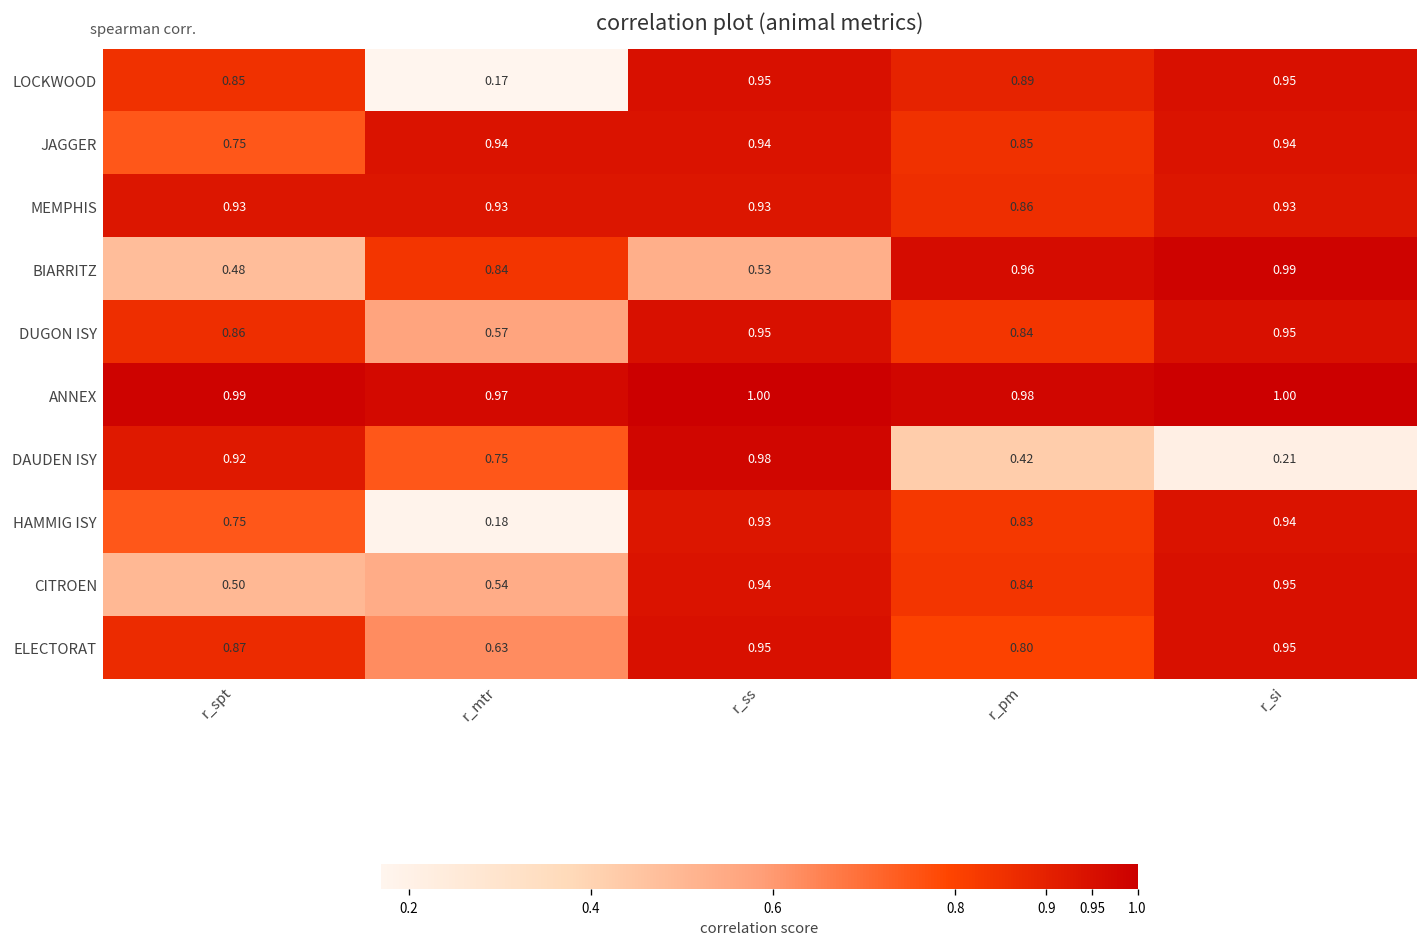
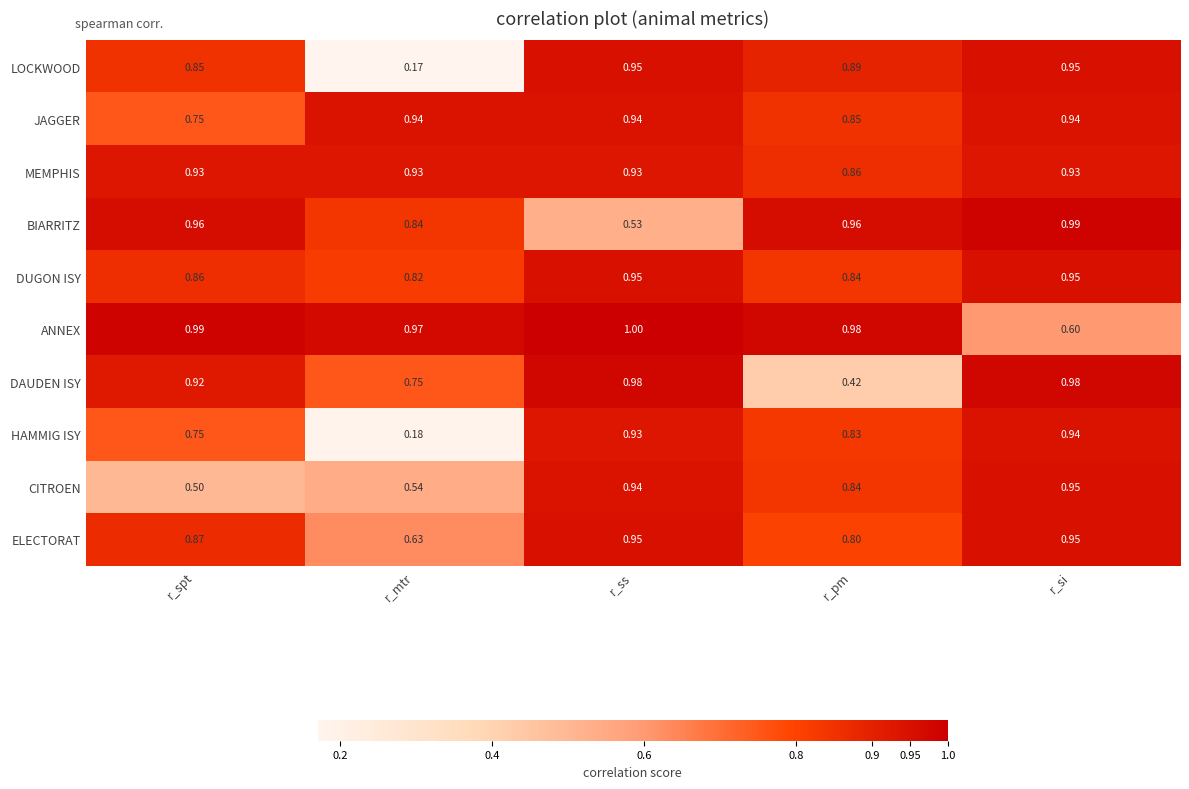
  {
    "LOCKWOOD": {
      "r_spt": 0.85,
      "r_mtr": 0.17,
      "r_ss": 0.95,
      "r_pm": 0.89,
      "r_si": 0.95
    },
    "JAGGER": {
      "r_spt": 0.75,
      "r_mtr": 0.94,
      "r_ss": 0.94,
      "r_pm": 0.85,
      "r_si": 0.94
    },
    "MEMPHIS": {
      "r_spt": 0.93,
      "r_mtr": 0.93,
      "r_ss": 0.93,
      "r_pm": 0.86,
      "r_si": 0.93
    },
    "BIARRITZ": {
-     "r_spt": 0.48,
+     "r_spt": 0.96,
      "r_mtr": 0.84,
      "r_ss": 0.53,
      "r_pm": 0.96,
      "r_si": 0.99
    },
    "DUGON ISY": {
      "r_spt": 0.86,
-     "r_mtr": 0.57,
+     "r_mtr": 0.82,
      "r_ss": 0.95,
      "r_pm": 0.84,
      "r_si": 0.95
    },
    "ANNEX": {
      "r_spt": 0.99,
      "r_mtr": 0.97,
      "r_ss": 1.00,
      "r_pm": 0.98,
-     "r_si": 1.00
+     "r_si": 0.60
    },
    "DAUDEN ISY": {
      "r_spt": 0.92,
      "r_mtr": 0.75,
      "r_ss": 0.98,
      "r_pm": 0.42,
-     "r_si": 0.21
+     "r_si": 0.98
    },
    "HAMMIG ISY": {
      "r_spt": 0.75,
      "r_mtr": 0.18,
      "r_ss": 0.93,
      "r_pm": 0.83,
      "r_si": 0.94
    },
    "CITROEN": {
      "r_spt": 0.50,
      "r_mtr": 0.54,
      "r_ss": 0.94,
      "r_pm": 0.84,
      "r_si": 0.95
    },
    "ELECTORAT": {
      "r_spt": 0.87,
      "r_mtr": 0.63,
      "r_ss": 0.95,
      "r_pm": 0.80,
      "r_si": 0.95
    }
  }
